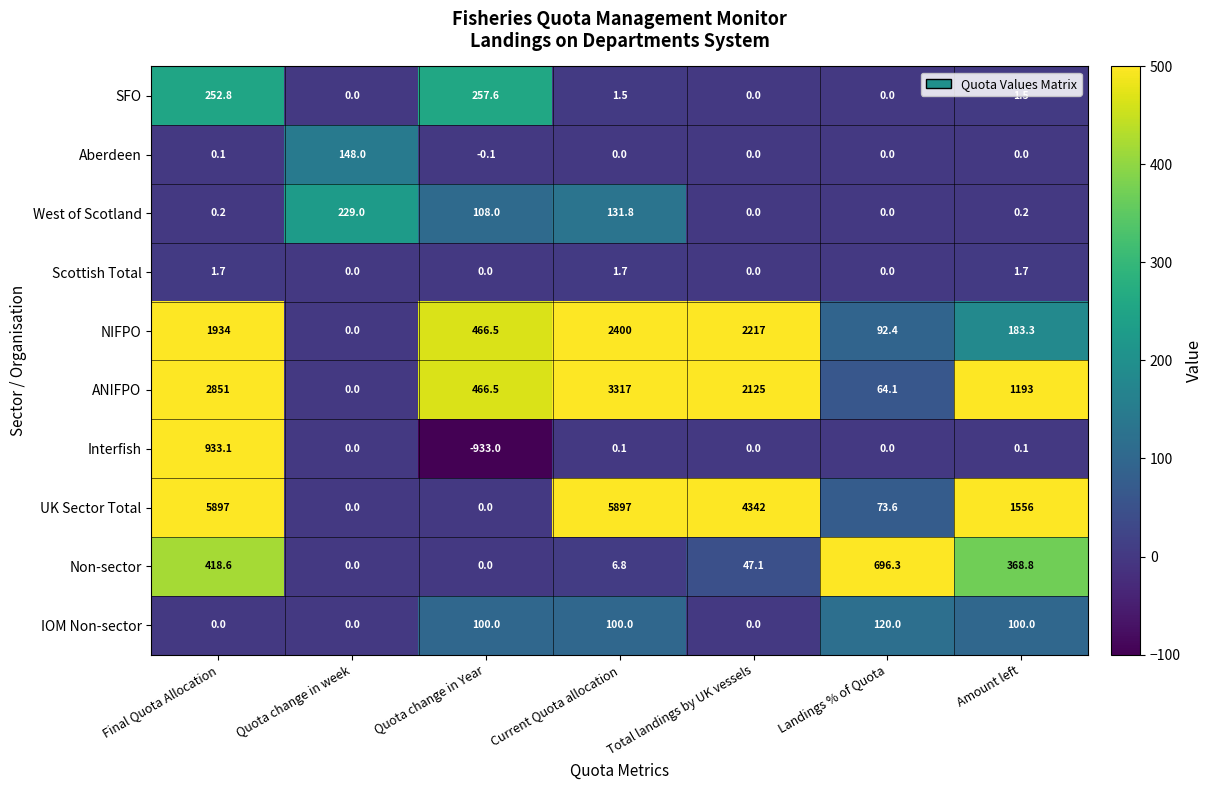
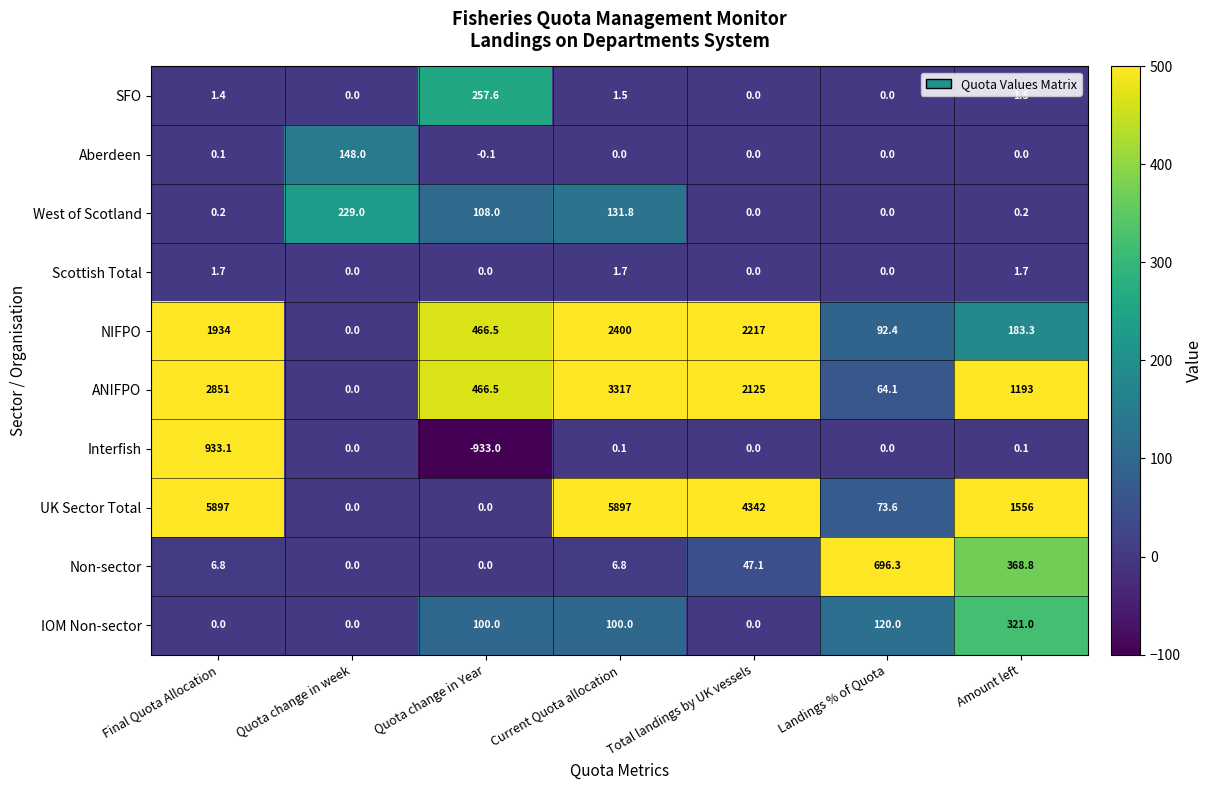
  {
    "SFO": {
-     "Final Quota Allocation": 252.8,
+     "Final Quota Allocation": 1.4,
      "Quota change in week": 0.0,
      "Quota change in Year": 257.6,
      "Current Quota allocation": 1.5,
      "Total landings by UK vessels": 0.0,
      "Landings % of Quota": 0.0
    },
    "Aberdeen": {
      "Final Quota Allocation": 0.1,
      "Quota change in week": 148.0,
      "Quota change in Year": -0.1,
      "Current Quota allocation": 0.0,
      "Total landings by UK vessels": 0.0,
      "Landings % of Quota": 0.0,
      "Amount left": 0.0
    },
    "West of Scotland": {
      "Final Quota Allocation": 0.2,
      "Quota change in week": 229.0,
      "Quota change in Year": 108.0,
      "Current Quota allocation": 131.8,
      "Total landings by UK vessels": 0.0,
      "Landings % of Quota": 0.0,
      "Amount left": 0.2
    },
    "Scottish Total": {
      "Final Quota Allocation": 1.7,
      "Quota change in week": 0.0,
      "Quota change in Year": 0.0,
      "Current Quota allocation": 1.7,
      "Total landings by UK vessels": 0.0,
      "Landings % of Quota": 0.0,
      "Amount left": 1.7
    },
    "NIFPO": {
      "Final Quota Allocation": 1934,
      "Quota change in week": 0.0,
      "Quota change in Year": 466.5,
      "Current Quota allocation": 2400,
      "Total landings by UK vessels": 2217,
      "Landings % of Quota": 92.4,
      "Amount left": 183.3
    },
    "ANIFPO": {
      "Final Quota Allocation": 2851,
      "Quota change in week": 0.0,
      "Quota change in Year": 466.5,
      "Current Quota allocation": 3317,
      "Total landings by UK vessels": 2125,
      "Landings % of Quota": 64.1,
      "Amount left": 1193
    },
    "Interfish": {
      "Final Quota Allocation": 933.1,
      "Quota change in week": 0.0,
      "Quota change in Year": -933.0,
      "Current Quota allocation": 0.1,
      "Total landings by UK vessels": 0.0,
      "Landings % of Quota": 0.0,
      "Amount left": 0.1
    },
    "UK Sector Total": {
      "Final Quota Allocation": 5897,
      "Quota change in week": 0.0,
      "Quota change in Year": 0.0,
      "Current Quota allocation": 5897,
      "Total landings by UK vessels": 4342,
      "Landings % of Quota": 73.6,
      "Amount left": 1556
    },
    "Non-sector": {
-     "Final Quota Allocation": 418.6,
+     "Final Quota Allocation": 6.8,
      "Quota change in week": 0.0,
      "Quota change in Year": 0.0,
      "Current Quota allocation": 6.8,
      "Total landings by UK vessels": 47.1,
      "Landings % of Quota": 696.3,
      "Amount left": 368.8
    },
    "IOM Non-sector": {
      "Final Quota Allocation": 0.0,
      "Quota change in week": 0.0,
      "Quota change in Year": 100.0,
      "Current Quota allocation": 100.0,
      "Total landings by UK vessels": 0.0,
      "Landings % of Quota": 120.0,
-     "Amount left": 100.0
+     "Amount left": 321.0
    }
  }
